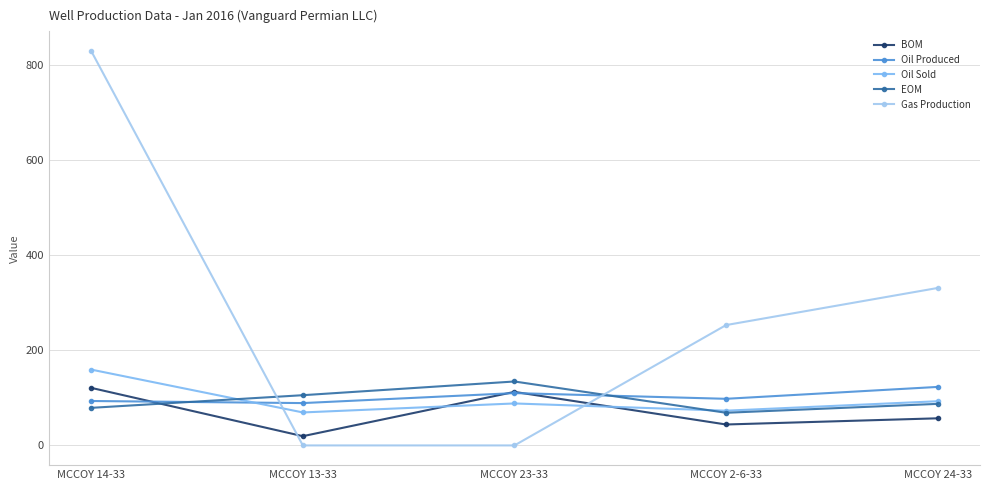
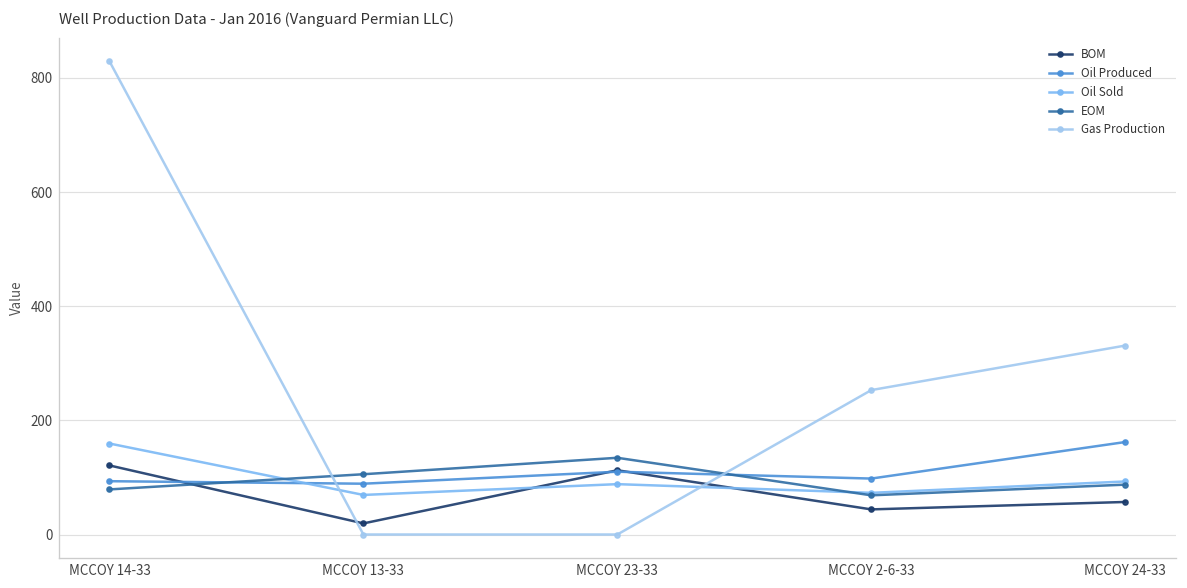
  {
    "BOM": {
      "MCCOY 14-33": 120,
      "MCCOY 13-33": 20,
      "MCCOY 2-6-33": 40,
      "MCCOY 24-33": 60
    },
    "Oil Produced": {
      "MCCOY 14-33": 90,
      "MCCOY 13-33": 90,
      "MCCOY 2-6-33": 100,
-     "MCCOY 24-33": 120
+     "MCCOY 24-33": 160
    },
    "EOM": {
      "MCCOY 14-33": 80,
      "MCCOY 13-33": 110,
      "MCCOY 23-33": 130,
      "MCCOY 24-33": 90
    }
  }
